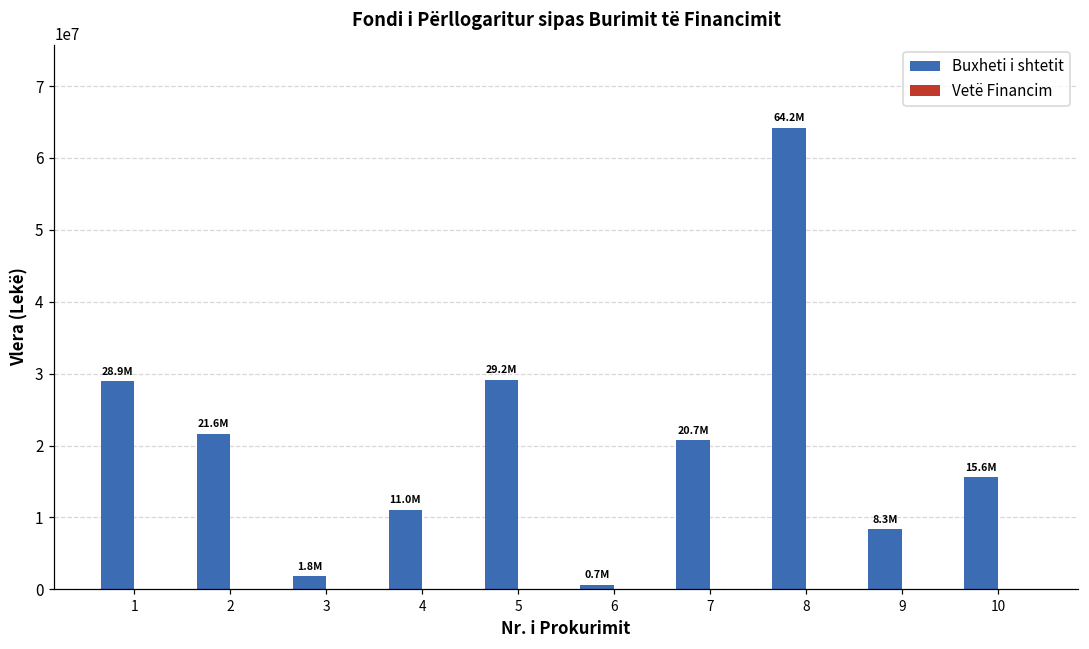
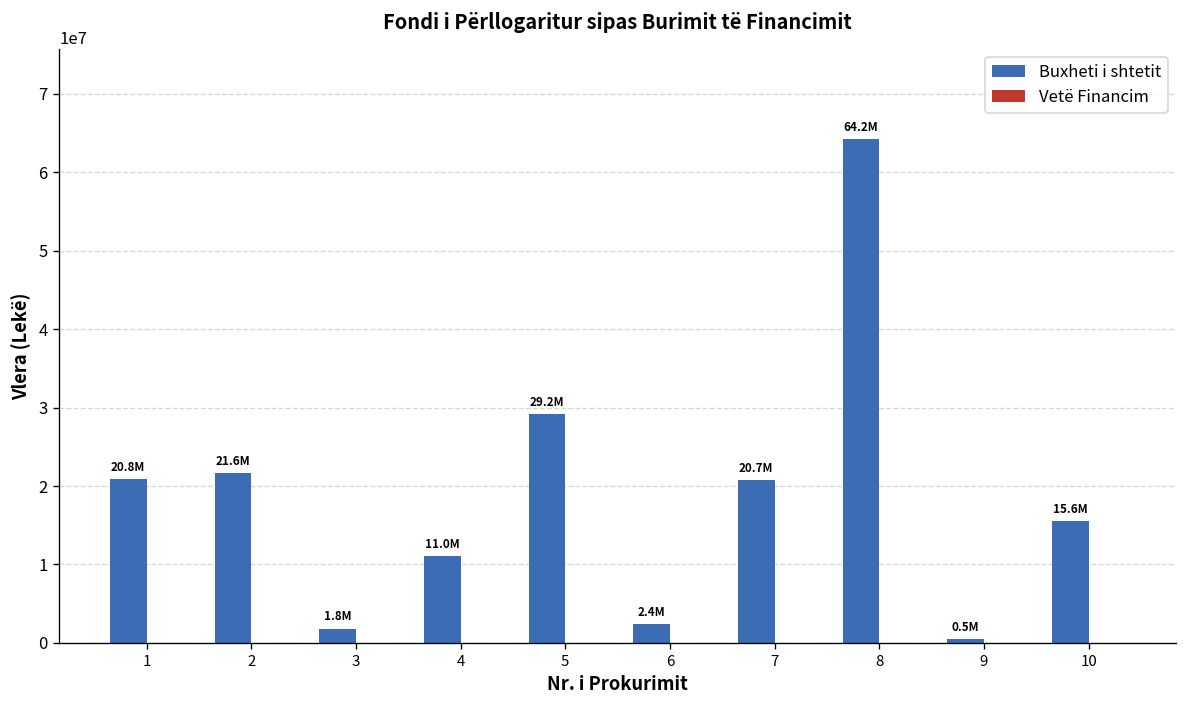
  {
    "Buxheti i shtetit": {
-     "1": "28.9M",
+     "1": "20.8M",
      "2": "21.6M",
      "3": "1.8M",
      "4": "11.0M",
      "5": "29.2M",
-     "6": "0.7M",
+     "6": "2.4M",
      "7": "20.7M",
      "8": "64.2M",
-     "9": "8.3M",
+     "9": "0.5M",
      "10": "15.6M"
    },
    "Vetë Financim": {
      "1": "0",
      "2": "0",
      "3": "0",
      "4": "0",
      "5": "0",
      "6": "0",
      "7": "0",
      "8": "0",
      "9": "0",
      "10": "0"
    }
  }
